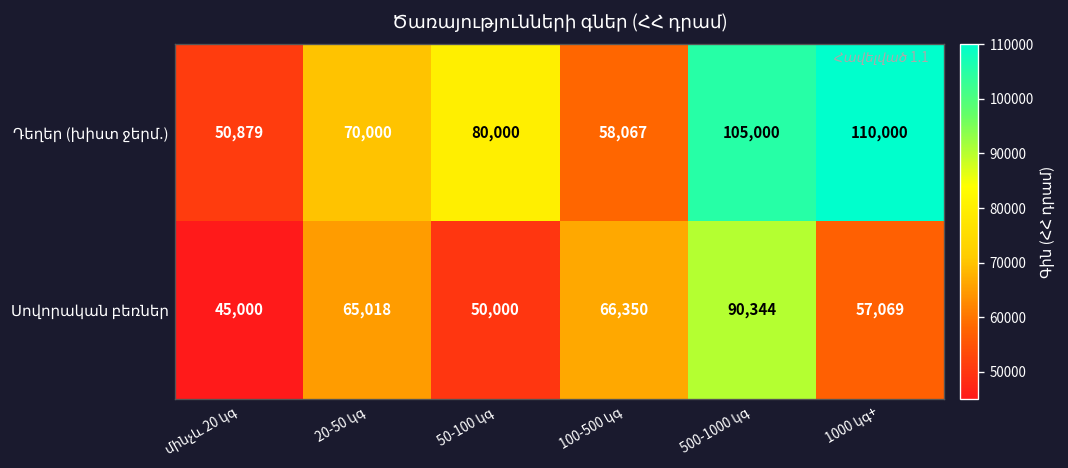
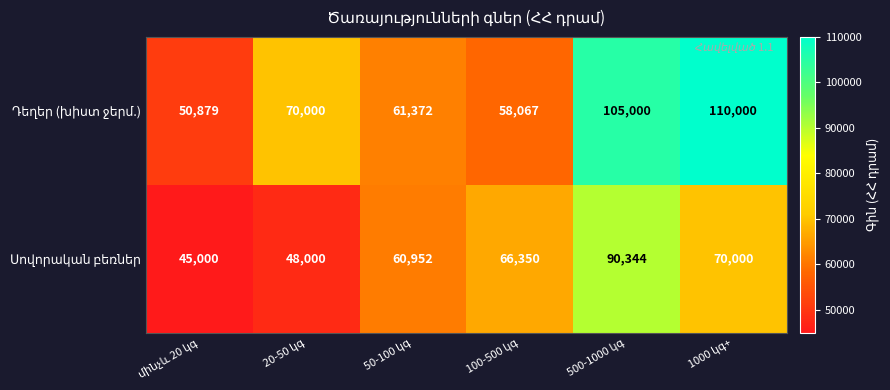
  {
    "Դեղեր (խիստ ջերմ.)": {
      "մինչև 20 կգ": "50,879",
      "20-50 կգ": "70,000",
-     "50-100 կգ": "80,000",
+     "50-100 կգ": "61,372",
      "100-500 կգ": "58,067",
      "500-1000 կգ": "105,000"
    },
    "Սովորական բեռներ": {
      "մինչև 20 կգ": "45,000",
-     "20-50 կգ": "65,018",
-     "50-100 կգ": "50,000",
+     "20-50 կգ": "48,000",
+     "50-100 կգ": "60,952",
      "100-500 կգ": "66,350",
      "500-1000 կգ": "90,344",
-     "1000 կգ+": "57,069"
+     "1000 կգ+": "70,000"
    }
  }
